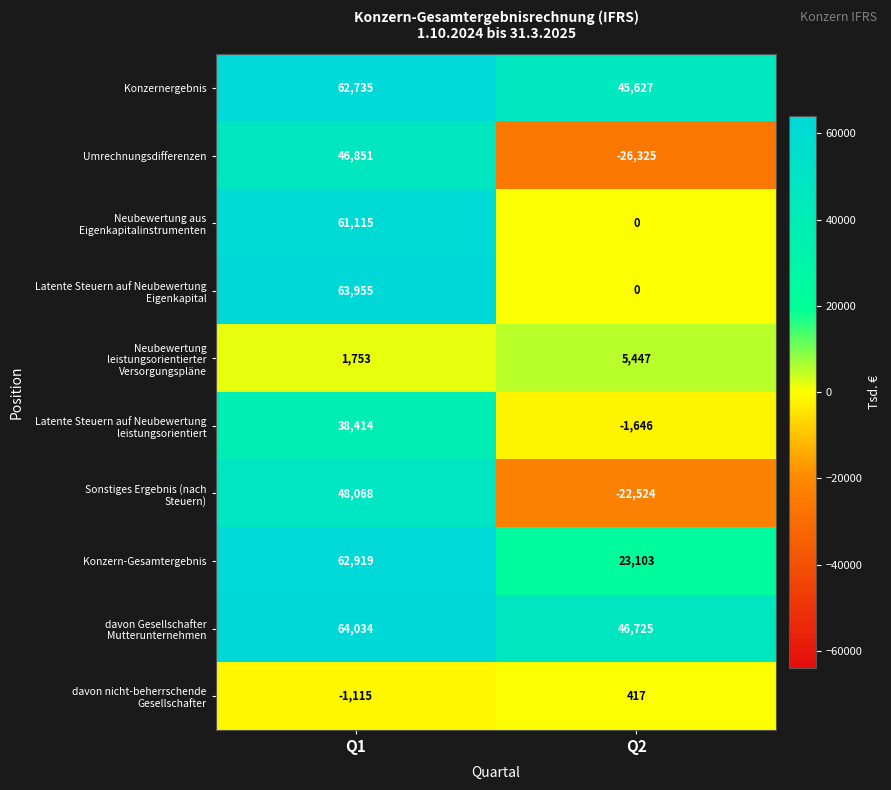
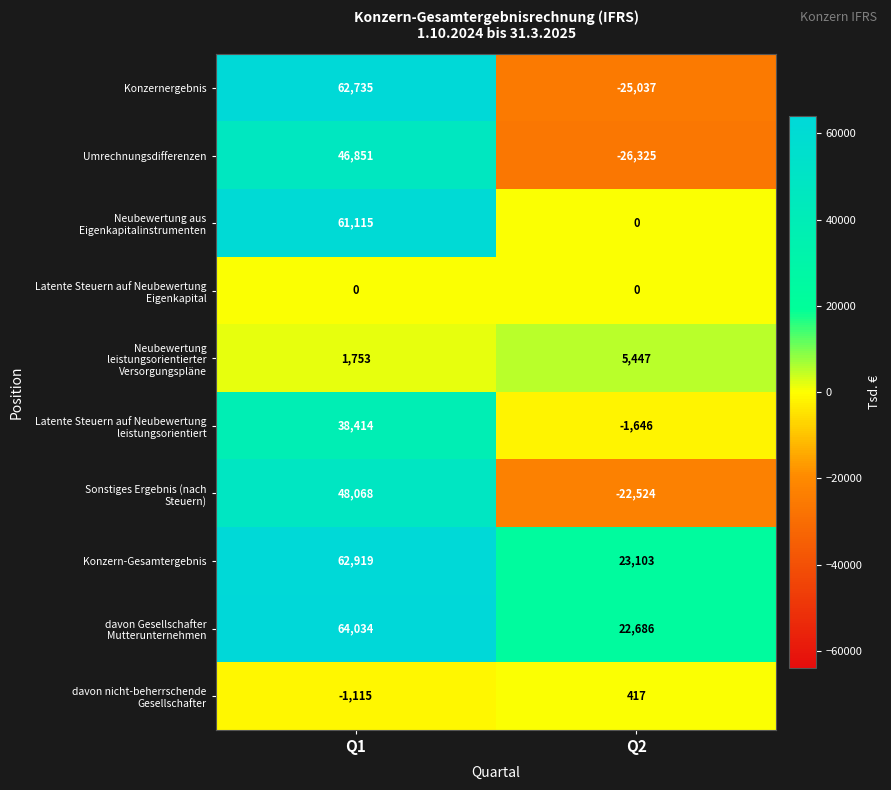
  {
    "Konzernergebnis": {
      "Q1": "62,735",
-     "Q2": "45,627"
+     "Q2": "-25,037"
    },
    "Umrechnungsdifferenzen": {
      "Q1": "46,851",
      "Q2": "-26,325"
    },
    "Neubewertung aus Eigenkapitalinstrumenten": {
      "Q1": "61,115",
      "Q2": "0"
    },
    "Latente Steuern auf Neubewertung Eigenkapital": {
-     "Q1": "63,955",
+     "Q1": "0",
      "Q2": "0"
    },
    "Neubewertung leistungsorientierter Versorgungspläne": {
      "Q1": "1,753",
      "Q2": "5,447"
    },
    "Latente Steuern auf Neubewertung leistungsorientiert": {
      "Q1": "38,414",
      "Q2": "-1,646"
    },
    "Sonstiges Ergebnis (nach Steuern)": {
      "Q1": "48,068",
      "Q2": "-22,524"
    },
    "Konzern-Gesamtergebnis": {
      "Q1": "62,919",
      "Q2": "23,103"
    },
    "davon Gesellschafter Mutterunternehmen": {
      "Q1": "64,034",
-     "Q2": "46,725"
+     "Q2": "22,686"
    },
    "davon nicht-beherrschende Gesellschafter": {
      "Q1": "-1,115",
      "Q2": "417"
    }
  }
